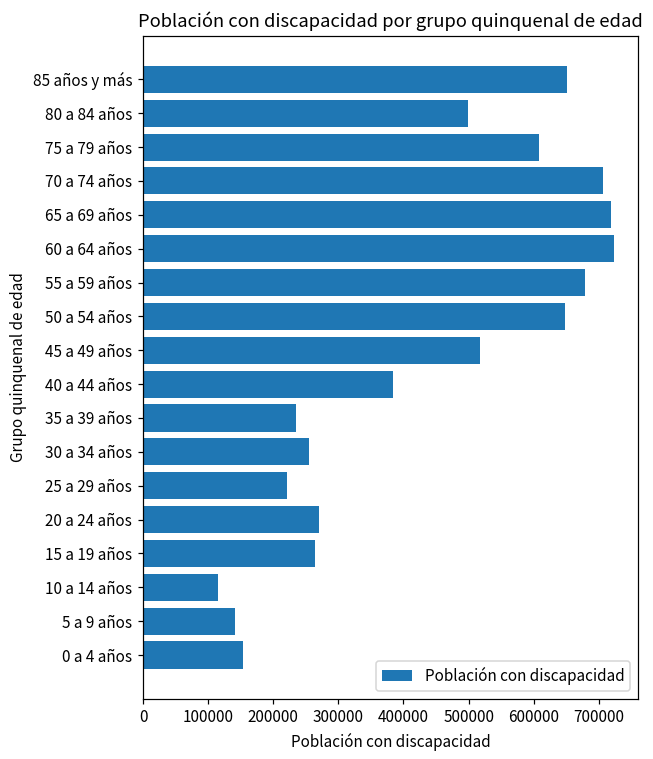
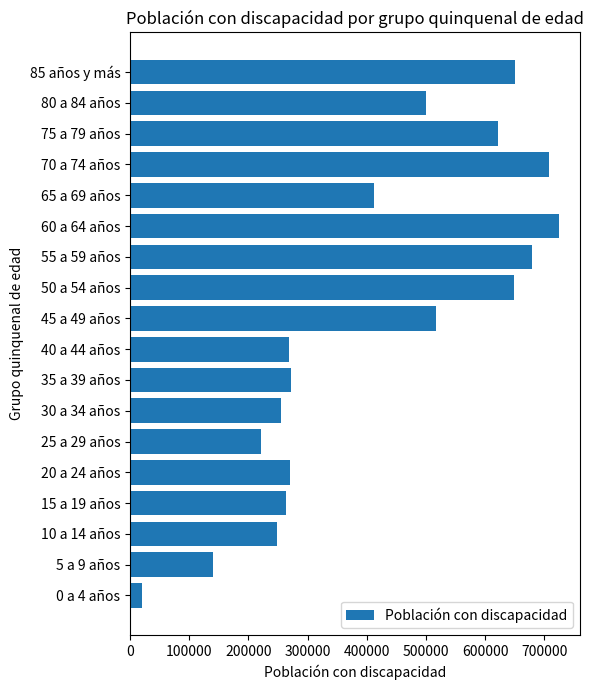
  {
    "85 años y más": 650000,
    "80 a 84 años": 500000,
-   "75 a 79 años": 610000,
+   "75 a 79 años": 620000,
    "70 a 74 años": 710000,
-   "65 a 69 años": 720000,
+   "65 a 69 años": 410000,
    "60 a 64 años": 720000,
    "55 a 59 años": 680000,
    "50 a 54 años": 650000,
    "45 a 49 años": 520000,
-   "40 a 44 años": 380000,
-   "35 a 39 años": 240000,
+   "40 a 44 años": 270000,
+   "35 a 39 años": 270000,
    "30 a 34 años": 250000,
    "25 a 29 años": 220000,
    "20 a 24 años": 270000,
    "15 a 19 años": 260000,
-   "10 a 14 años": 120000,
+   "10 a 14 años": 250000,
    "5 a 9 años": 140000,
-   "0 a 4 años": 150000
+   "0 a 4 años": 20000
  }
